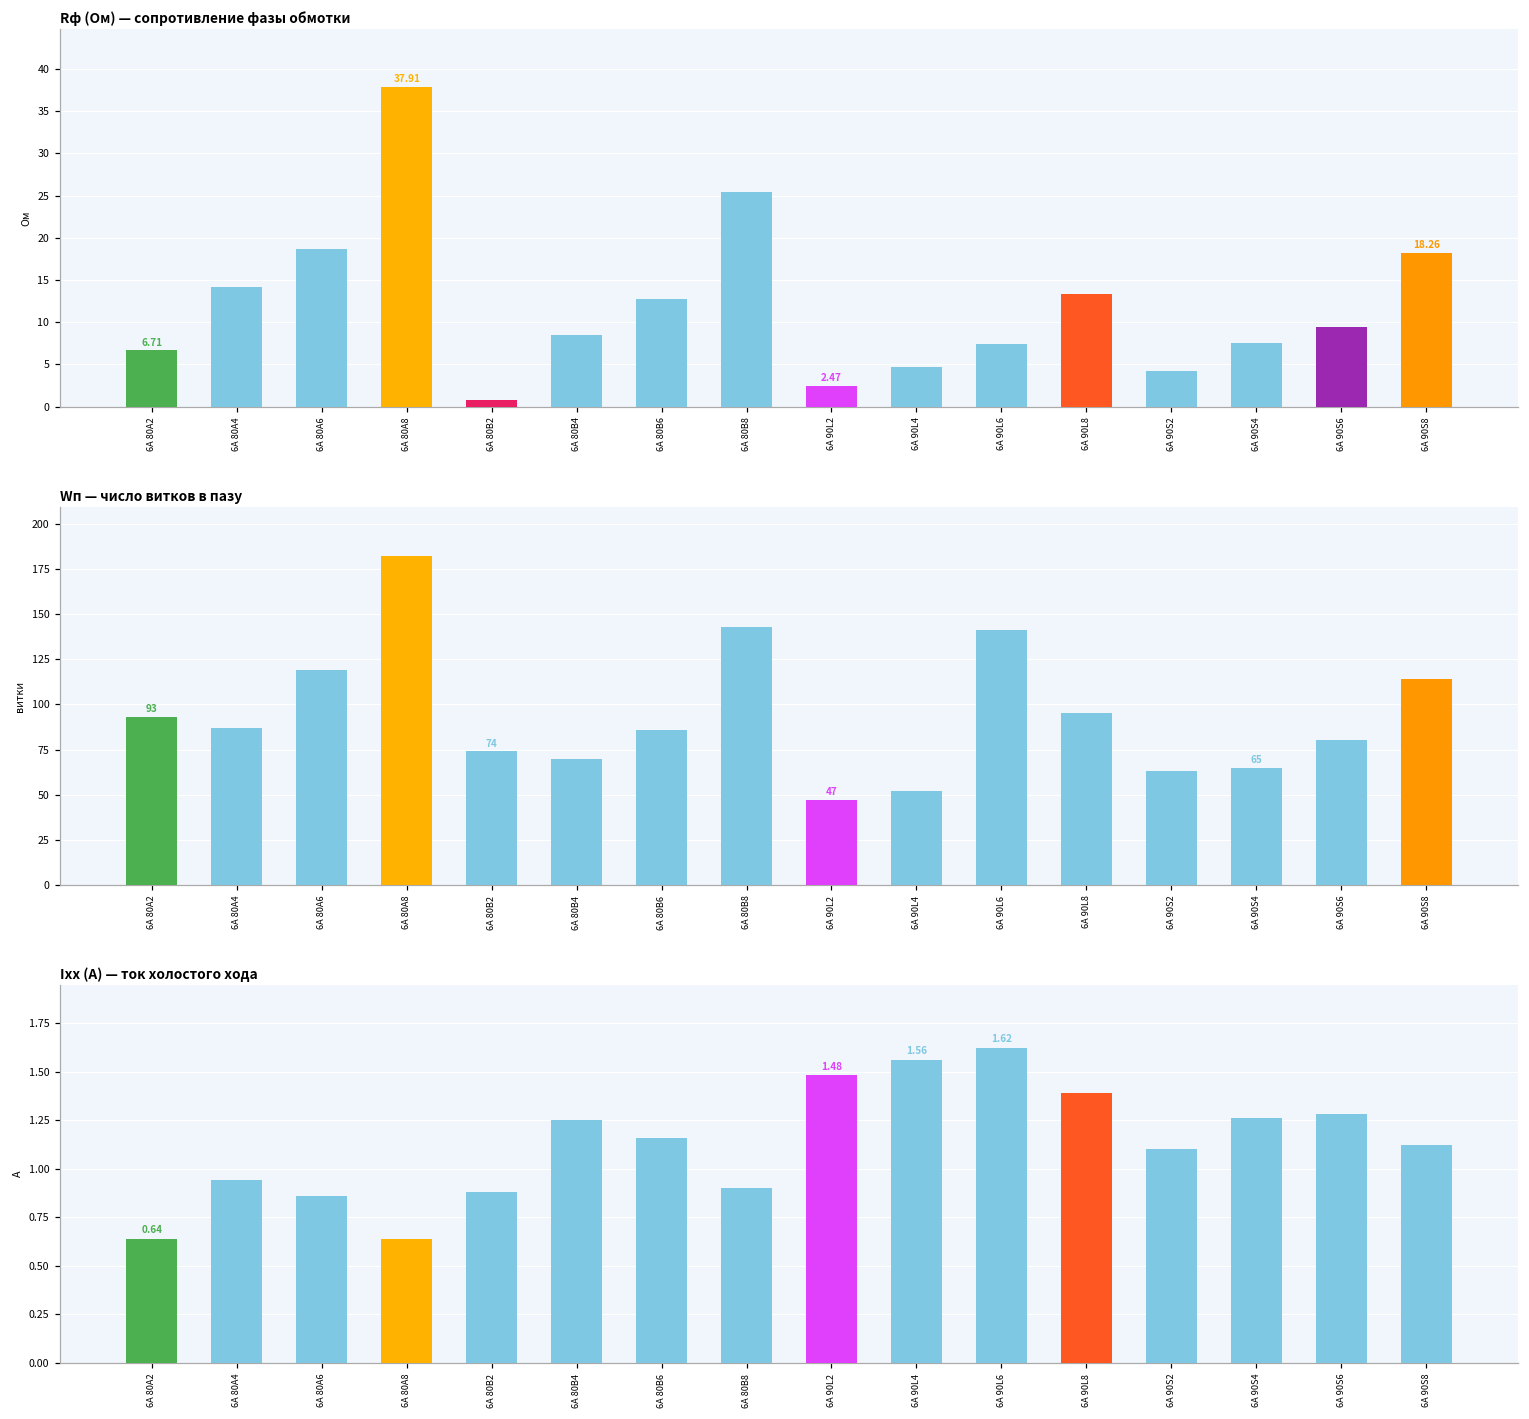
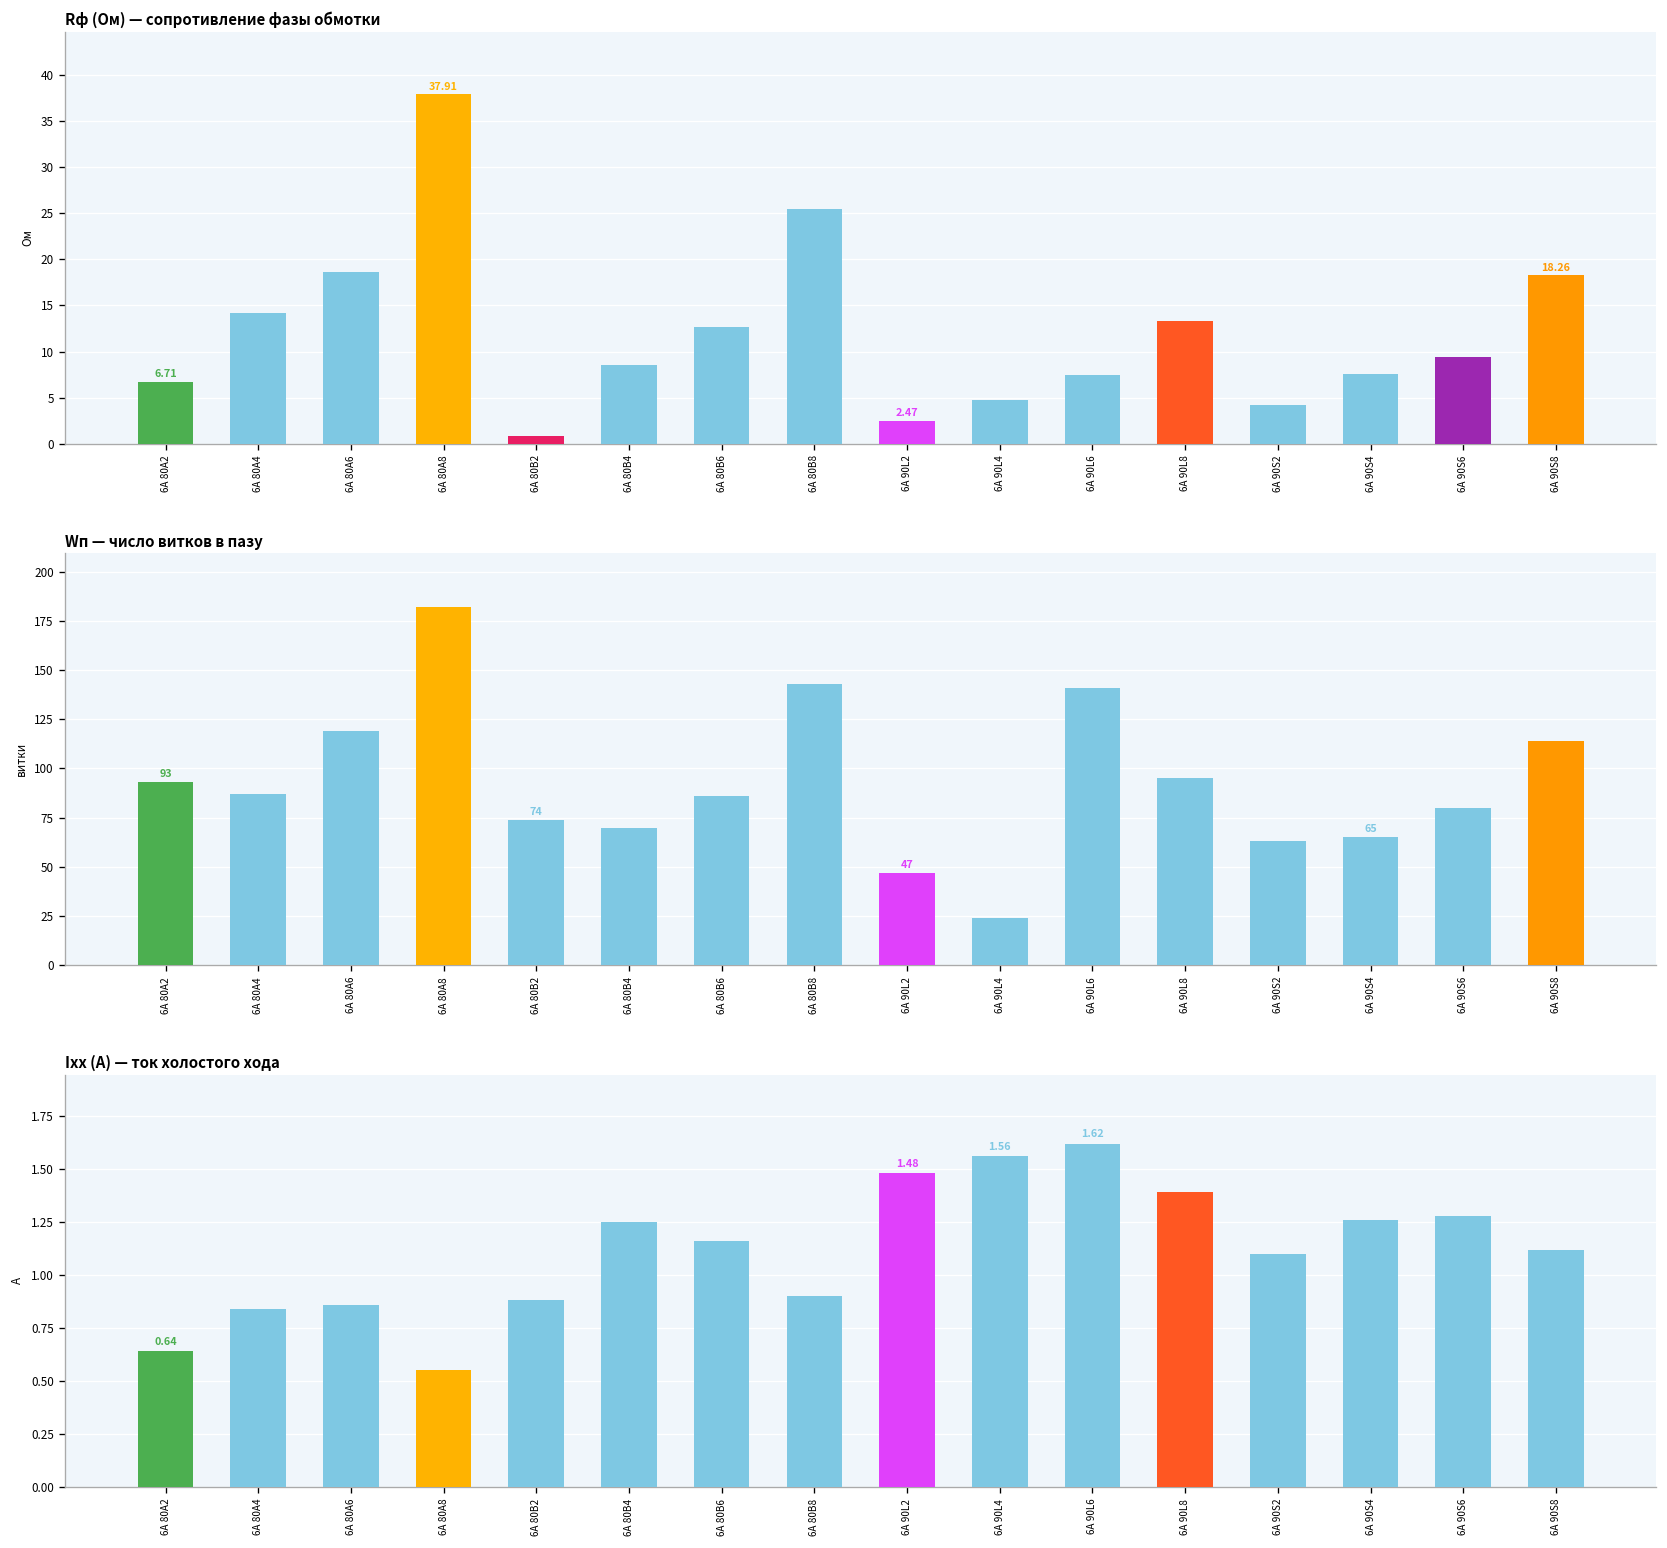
  {
    "Rф (Ом) — сопротивление фазы обмотки": {
      "6А 80А2": 6.71,
      "6А 80А8": 37.91,
      "6А 90L2": 2.47,
      "6А 90S8": 18.26
    },
    "Wп — число витков в пазу": {
      "6А 80А4": 87,
      "6А 80А6": 119,
      "6А 80А8": 182,
      "6А 80В4": 70,
      "6А 80В6": 86,
      "6А 80В8": 143,
-     "6А 90L4": 52,
+     "6А 90L4": 24,
      "6А 90L6": 141,
      "6А 90L8": 95,
      "6А 90S2": 63,
      "6А 90S6": 80,
      "6А 90S8": 114
    },
    "Iхх (А) — ток холостого хода": {
-     "6А 80А4": 0.94,
+     "6А 80А4": 0.84,
      "6А 80А6": 0.86,
-     "6А 80А8": 0.64,
+     "6А 80А8": 0.55,
      "6А 80В2": 0.88,
      "6А 80В4": 1.25,
      "6А 80В6": 1.16,
      "6А 80В8": 0.90,
      "6А 90L8": 1.39,
      "6А 90S2": 1.10,
      "6А 90S4": 1.26,
      "6А 90S6": 1.28,
      "6А 90S8": 1.12
    }
  }
